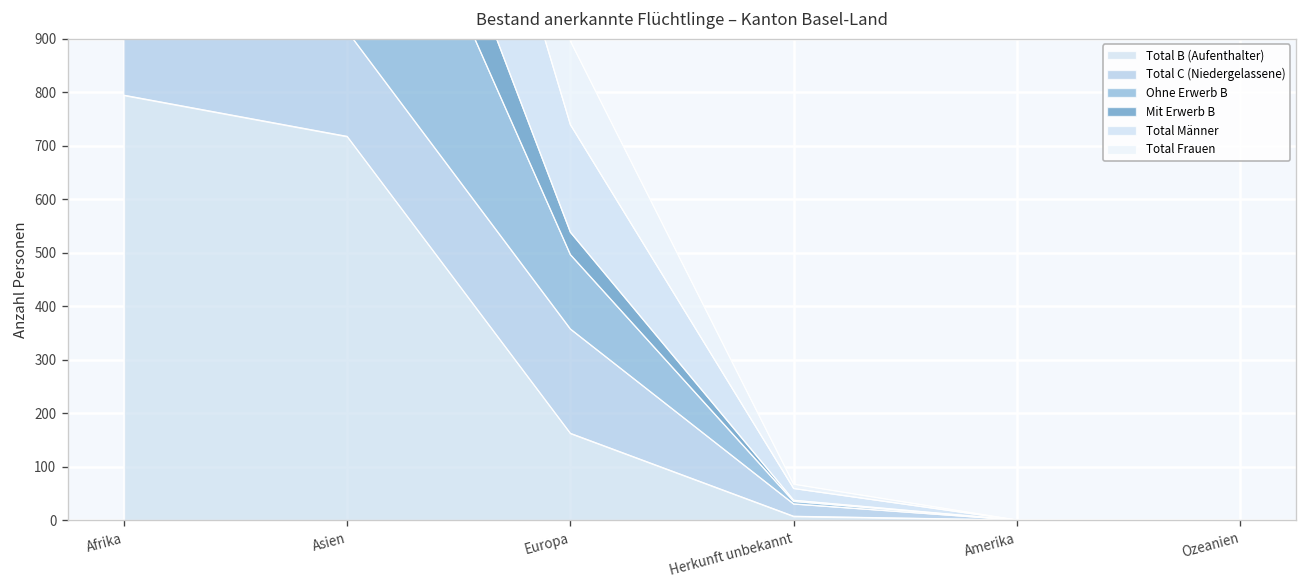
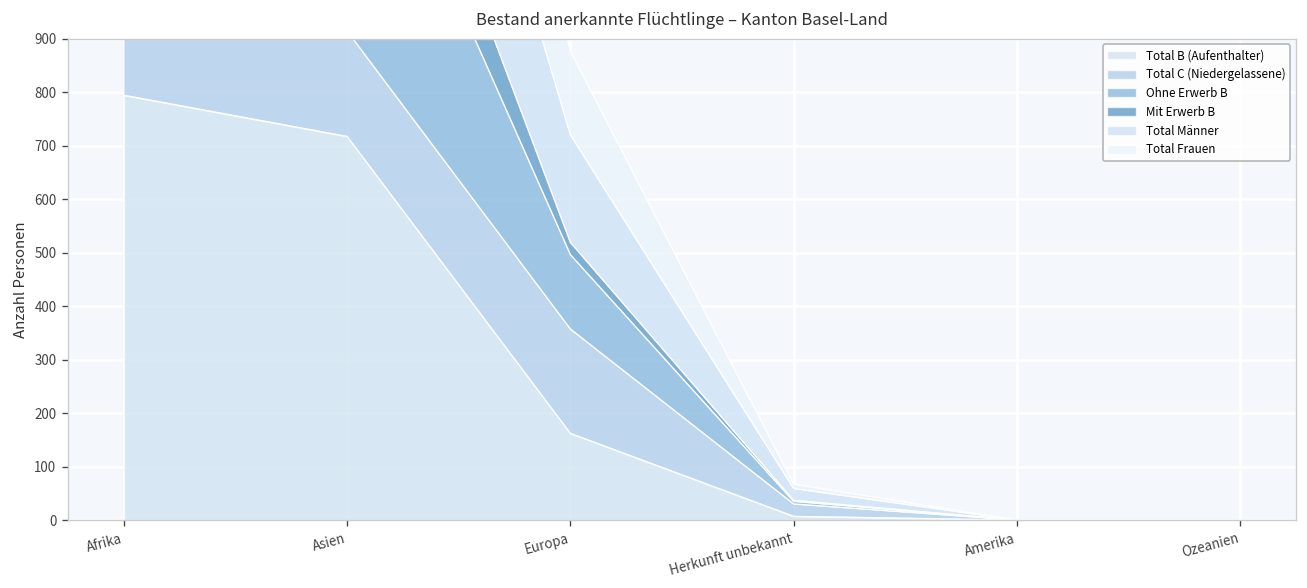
  {
    "Mit Erwerb B": {
-     "Europa": 40
+     "Europa": 20
    }
  }
